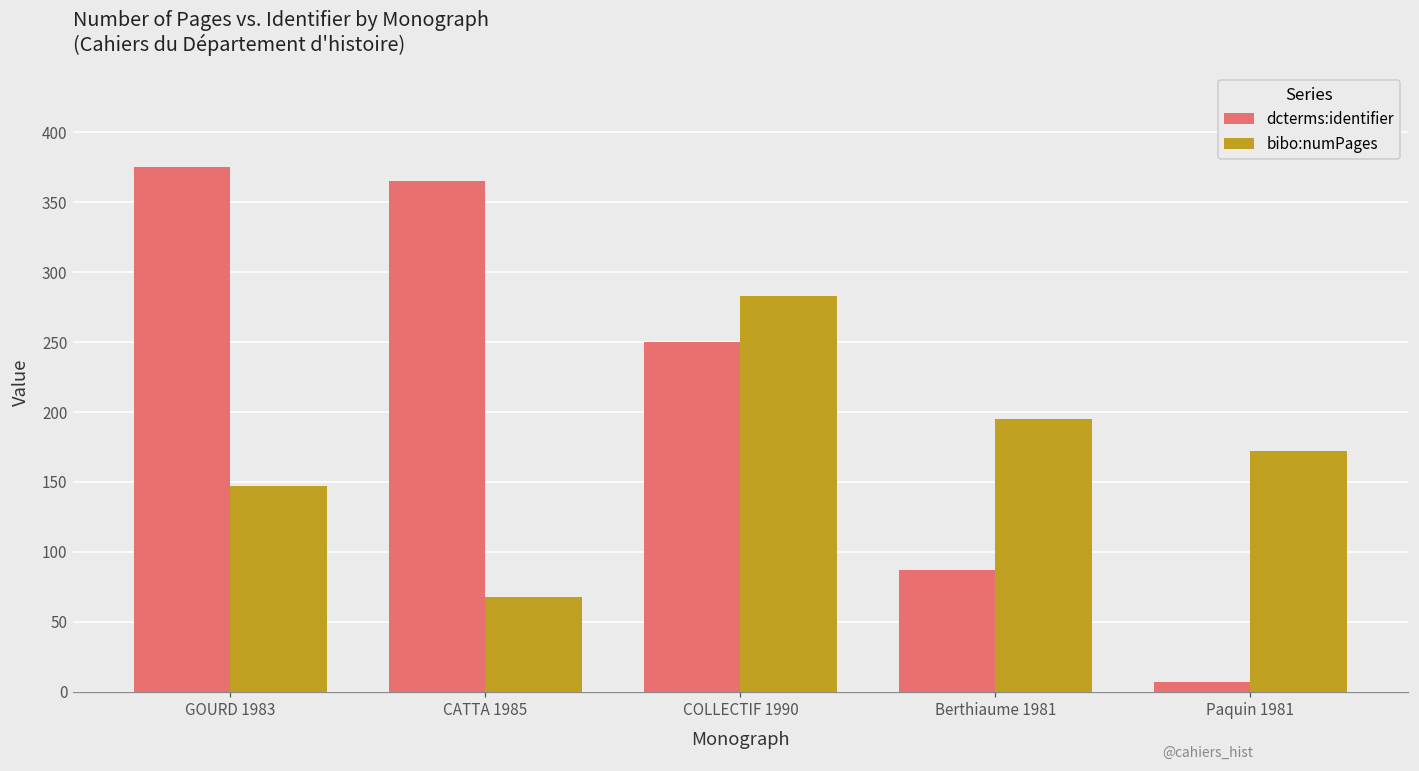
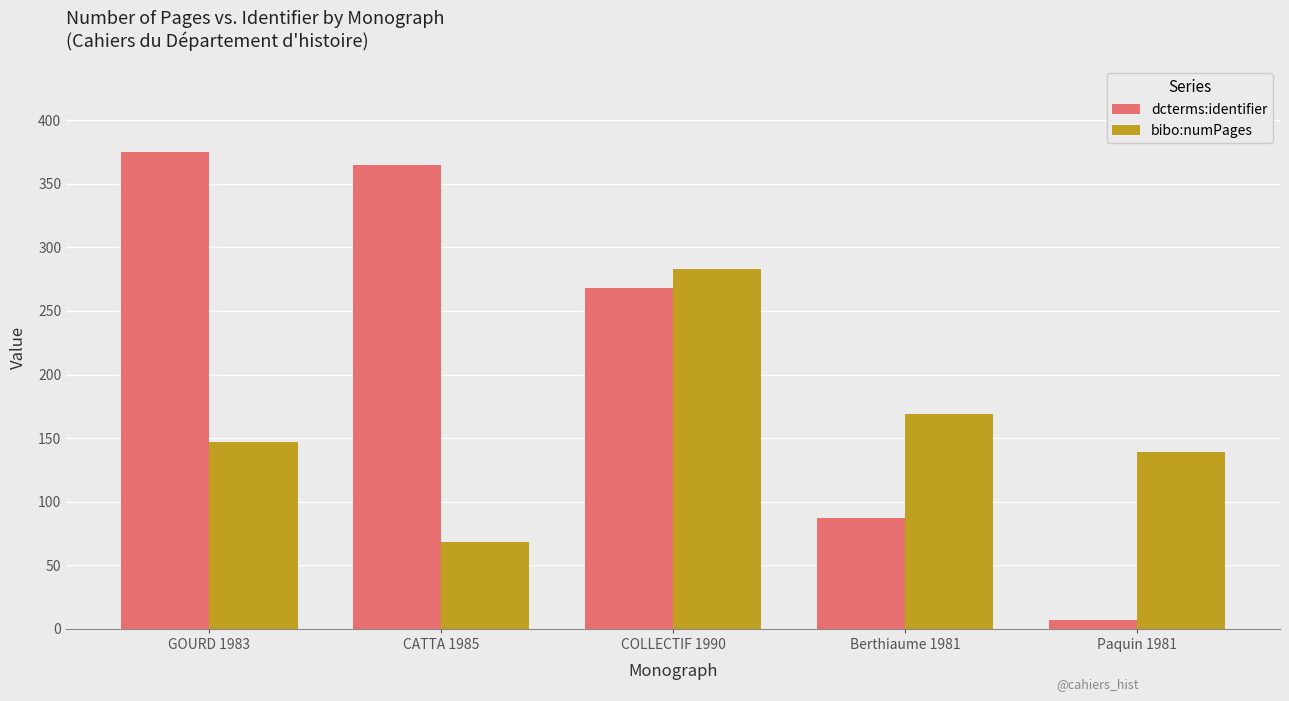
  {
    "dcterms:identifier": {
      "GOURD 1983": 375,
      "CATTA 1985": 365,
-     "COLLECTIF 1990": 250,
+     "COLLECTIF 1990": 268,
      "Berthiaume 1981": 87,
      "Paquin 1981": 7
    },
    "bibo:numPages": {
      "GOURD 1983": 147,
      "CATTA 1985": 68,
      "COLLECTIF 1990": 283,
-     "Berthiaume 1981": 195,
-     "Paquin 1981": 172
+     "Berthiaume 1981": 169,
+     "Paquin 1981": 139
    }
  }
